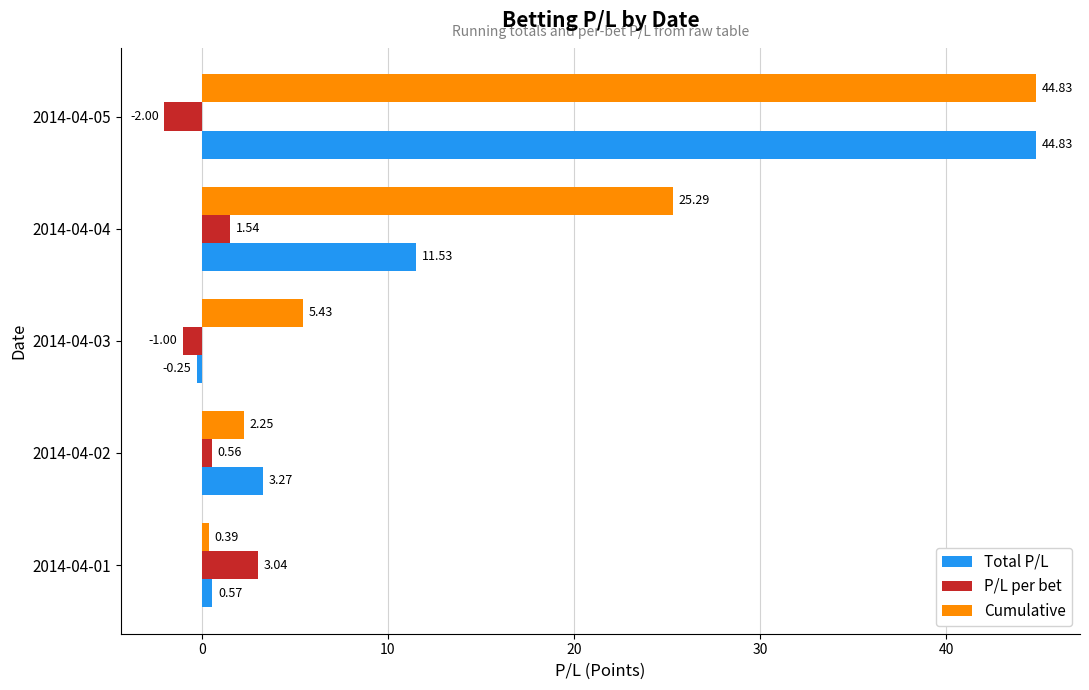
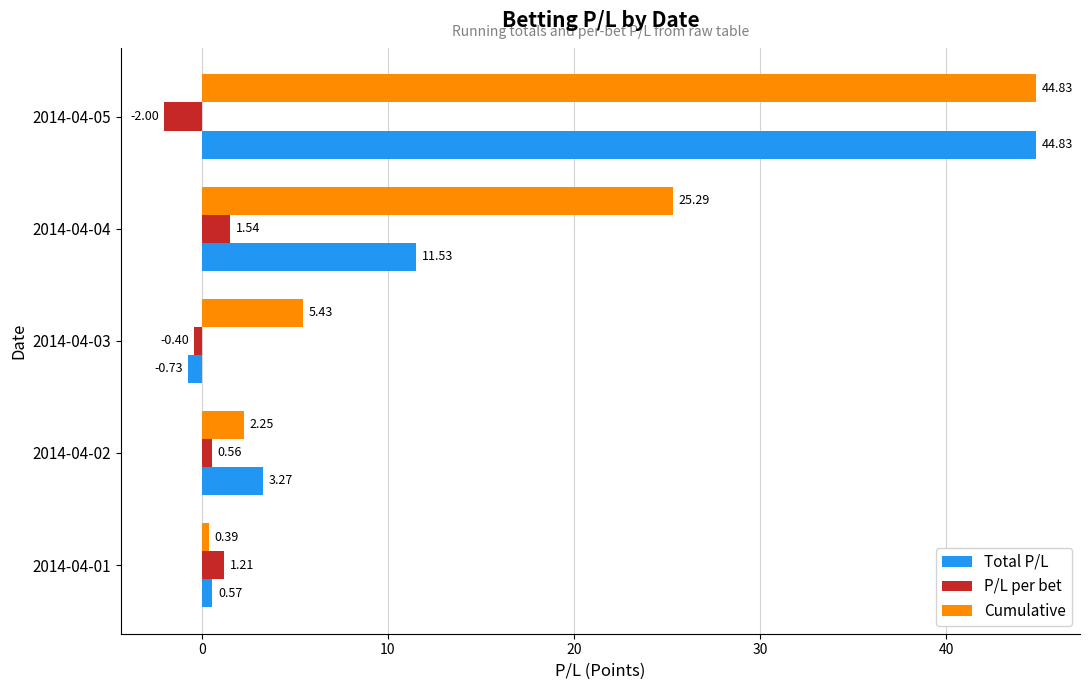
  {
    "Total P/L": {
      "2014-04-05": 44.83,
      "2014-04-04": 11.53,
-     "2014-04-03": -0.25,
+     "2014-04-03": -0.73,
      "2014-04-02": 3.27,
      "2014-04-01": 0.57
    },
    "P/L per bet": {
      "2014-04-05": -2.00,
      "2014-04-04": 1.54,
-     "2014-04-03": -1.00,
+     "2014-04-03": -0.40,
      "2014-04-02": 0.56,
-     "2014-04-01": 3.04
+     "2014-04-01": 1.21
    },
    "Cumulative": {
      "2014-04-05": 44.83,
      "2014-04-04": 25.29,
      "2014-04-03": 5.43,
      "2014-04-02": 2.25,
      "2014-04-01": 0.39
    }
  }
